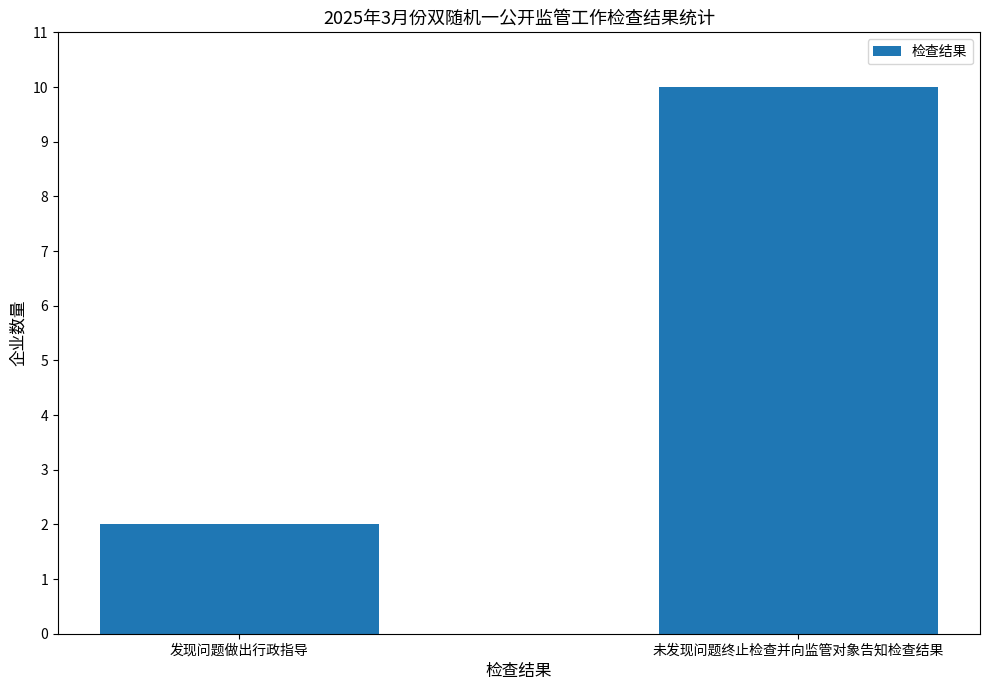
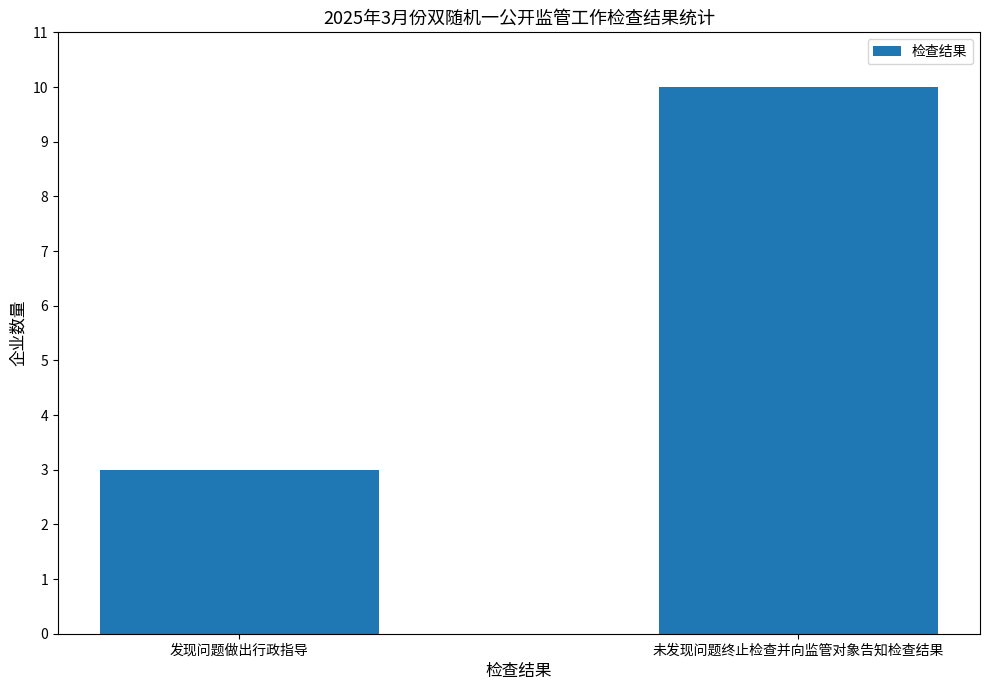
  {
-   "发现问题做出行政指导": 2,
+   "发现问题做出行政指导": 3,
    "未发现问题终止检查并向监管对象告知检查结果": 10
  }
